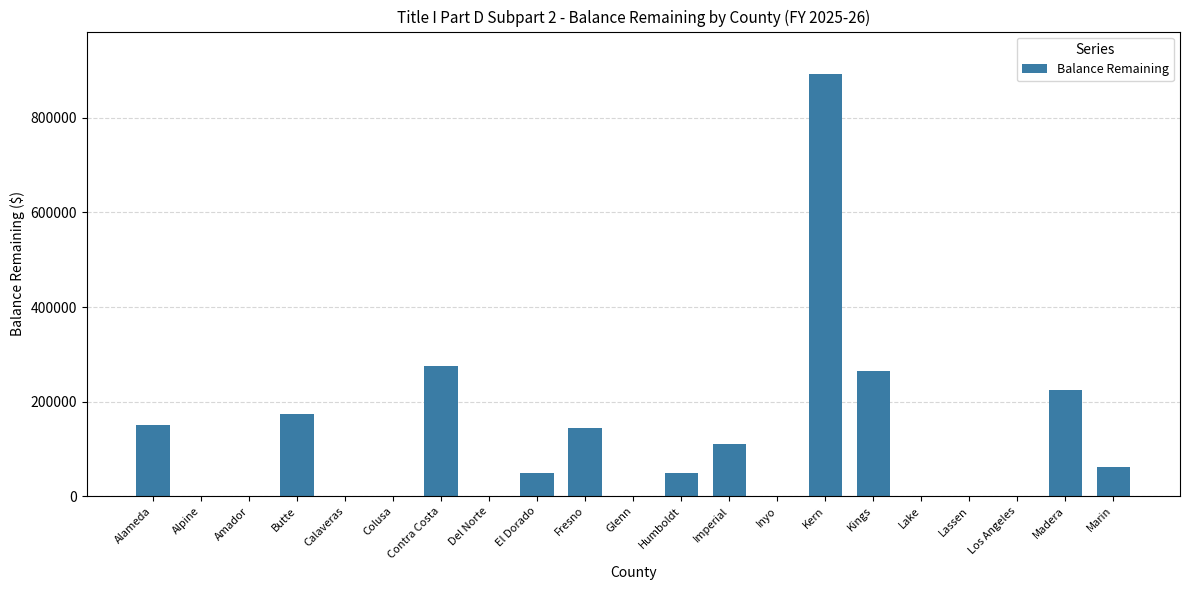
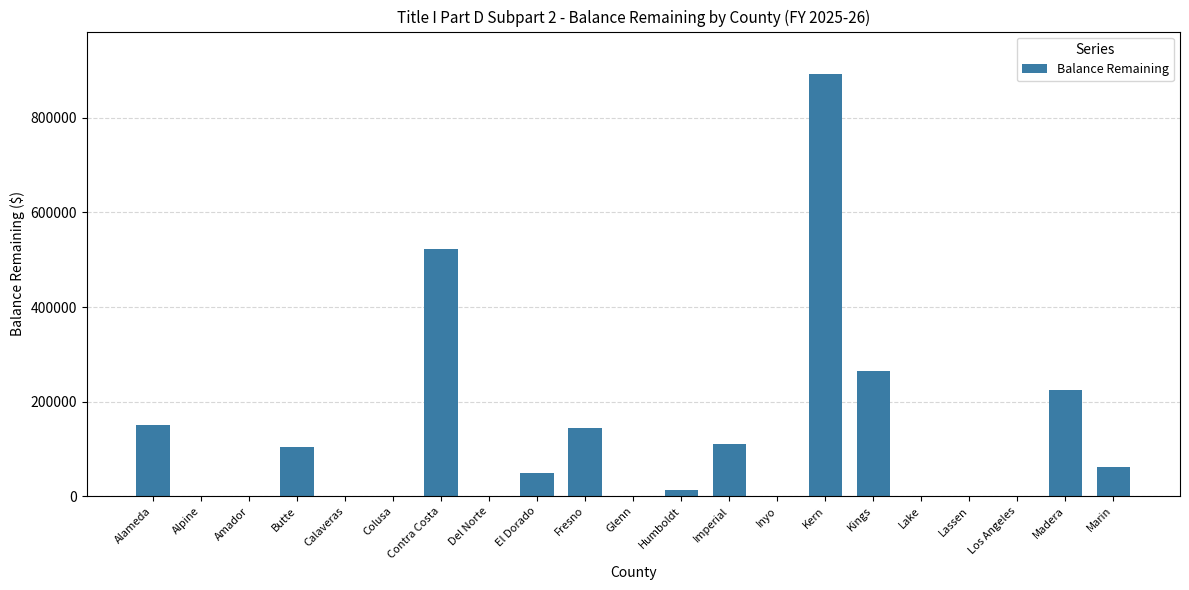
  {
    "Alameda": 150000,
    "Alpine": 0,
    "Amador": 0,
-   "Butte": 170000,
+   "Butte": 100000,
    "Calaveras": 0,
    "Colusa": 0,
-   "Contra Costa": 270000,
+   "Contra Costa": 520000,
    "Del Norte": 0,
    "El Dorado": 50000,
    "Fresno": 140000,
    "Glenn": 0,
-   "Humboldt": 50000,
+   "Humboldt": 10000,
    "Imperial": 110000,
    "Inyo": 0,
    "Kern": 890000,
    "Kings": 260000,
    "Lake": 0,
    "Lassen": 0,
    "Los Angeles": 0,
    "Madera": 220000,
    "Marin": 60000
  }
